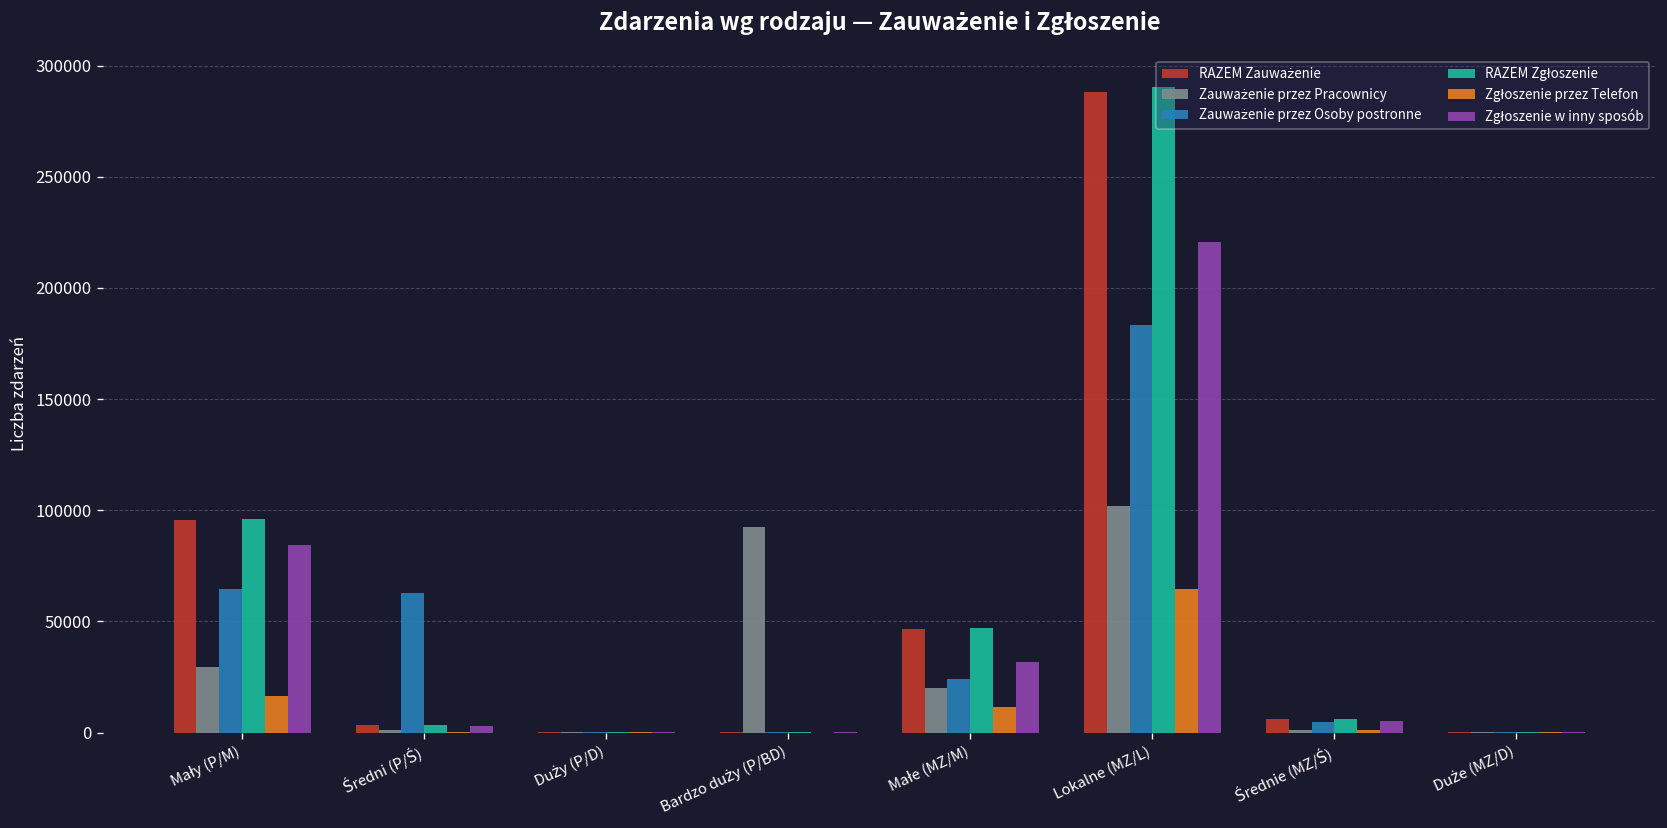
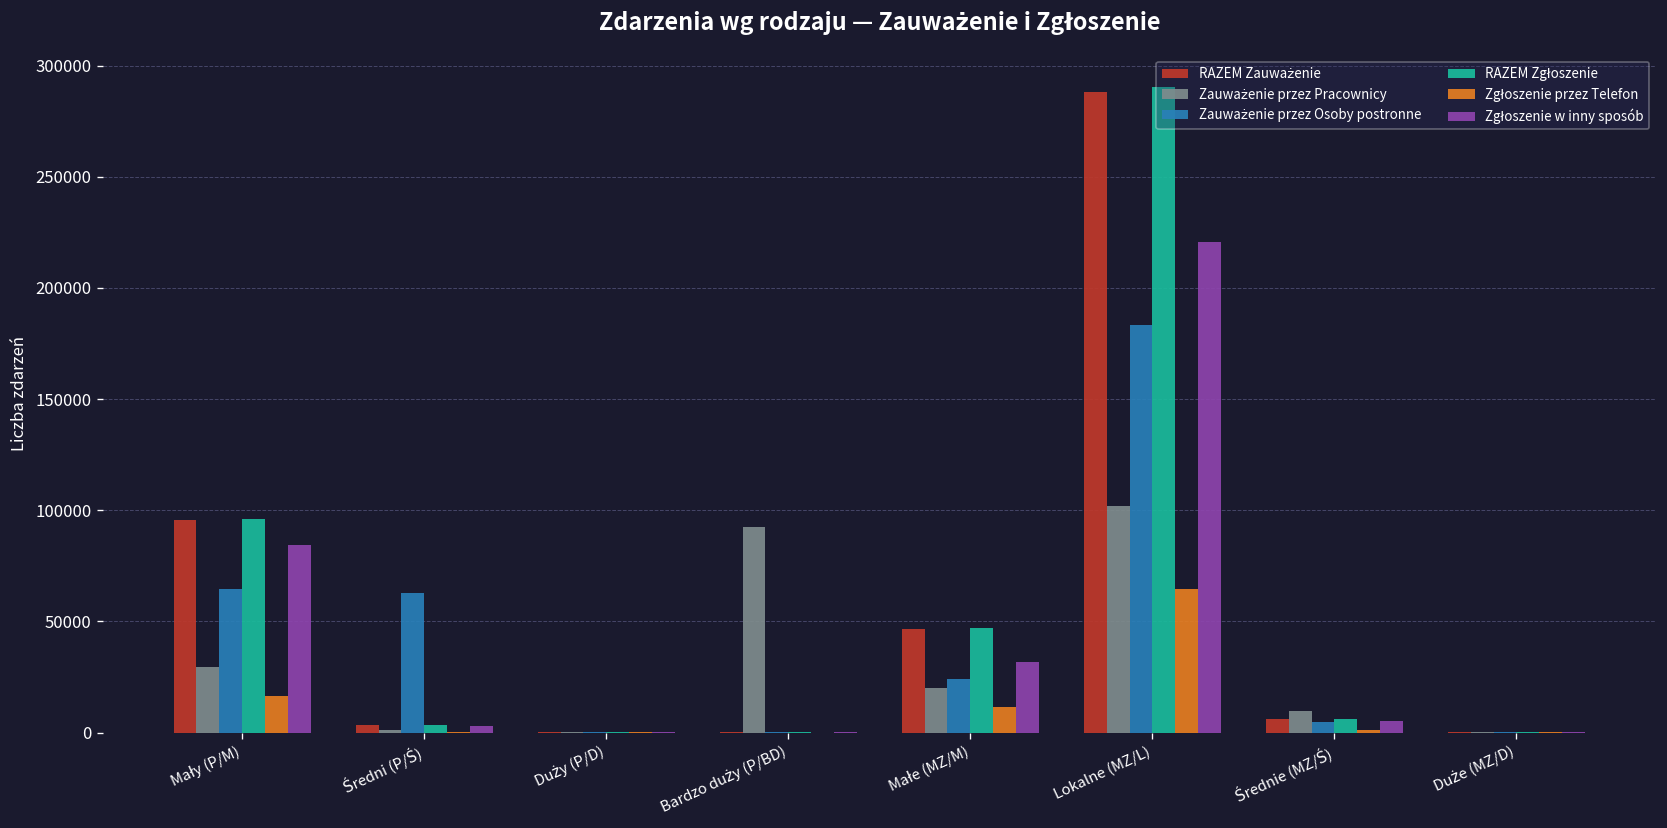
  {
    "RAZEM Zauważenie": {
      "Mały (P/M)": 96000,
      "Średni (P/Ś)": 3000,
      "Małe (MZ/M)": 47000,
      "Lokalne (MZ/L)": 288000,
      "Średnie (MZ/Ś)": 6000
    },
    "Zauważenie przez Pracownicy": {
      "Mały (P/M)": 29000,
      "Bardzo duży (P/BD)": 92000,
      "Małe (MZ/M)": 20000,
      "Lokalne (MZ/L)": 102000,
-     "Średnie (MZ/Ś)": 1000
+     "Średnie (MZ/Ś)": 10000
    },
    "Zauważenie przez Osoby postronne": {
      "Mały (P/M)": 64000,
      "Średni (P/Ś)": 63000,
      "Małe (MZ/M)": 24000,
      "Lokalne (MZ/L)": 183000,
      "Średnie (MZ/Ś)": 5000
    },
    "RAZEM Zgłoszenie": {
      "Mały (P/M)": 96000,
      "Średni (P/Ś)": 3000,
      "Małe (MZ/M)": 47000,
      "Średnie (MZ/Ś)": 6000
    },
    "Zgłoszenie przez Telefon": {
      "Mały (P/M)": 17000,
      "Małe (MZ/M)": 11000,
      "Lokalne (MZ/L)": 65000
    },
    "Zgłoszenie w inny sposób": {
      "Mały (P/M)": 84000,
      "Średni (P/Ś)": 3000,
      "Małe (MZ/M)": 32000,
      "Lokalne (MZ/L)": 221000,
      "Średnie (MZ/Ś)": 5000
    }
  }
